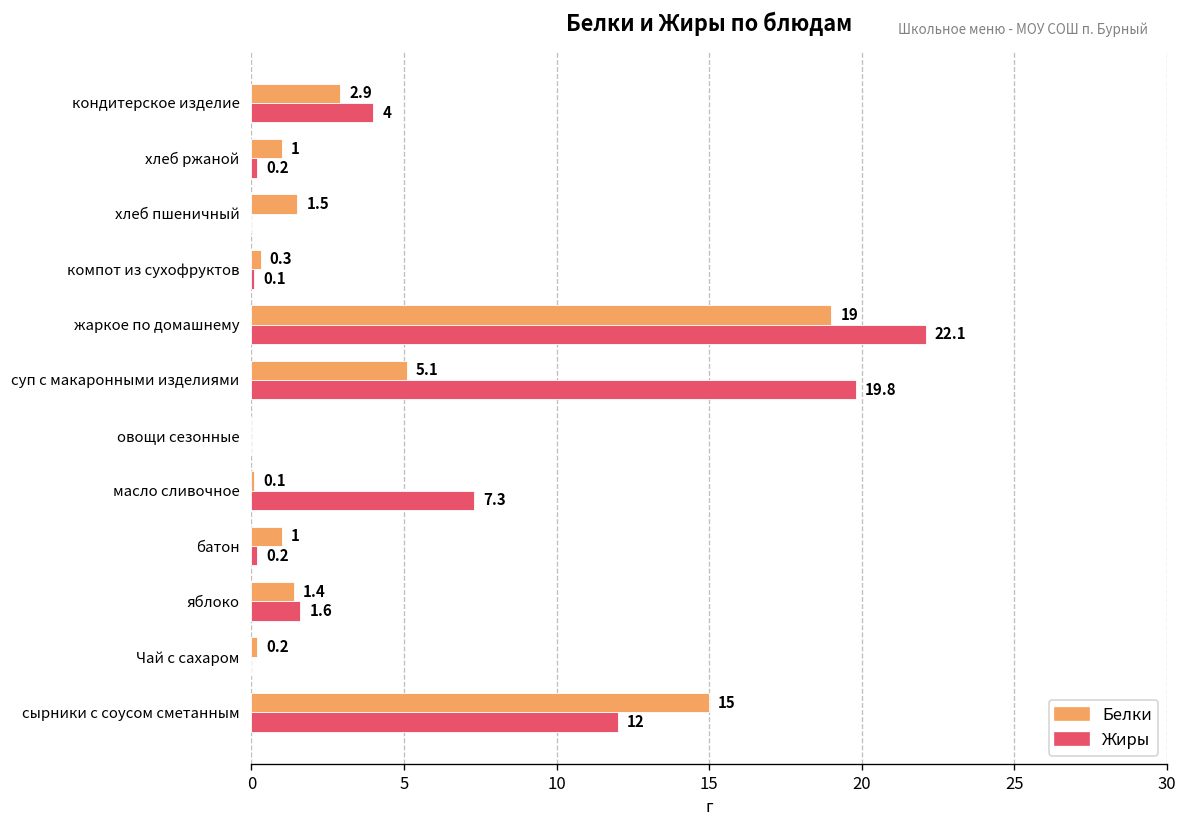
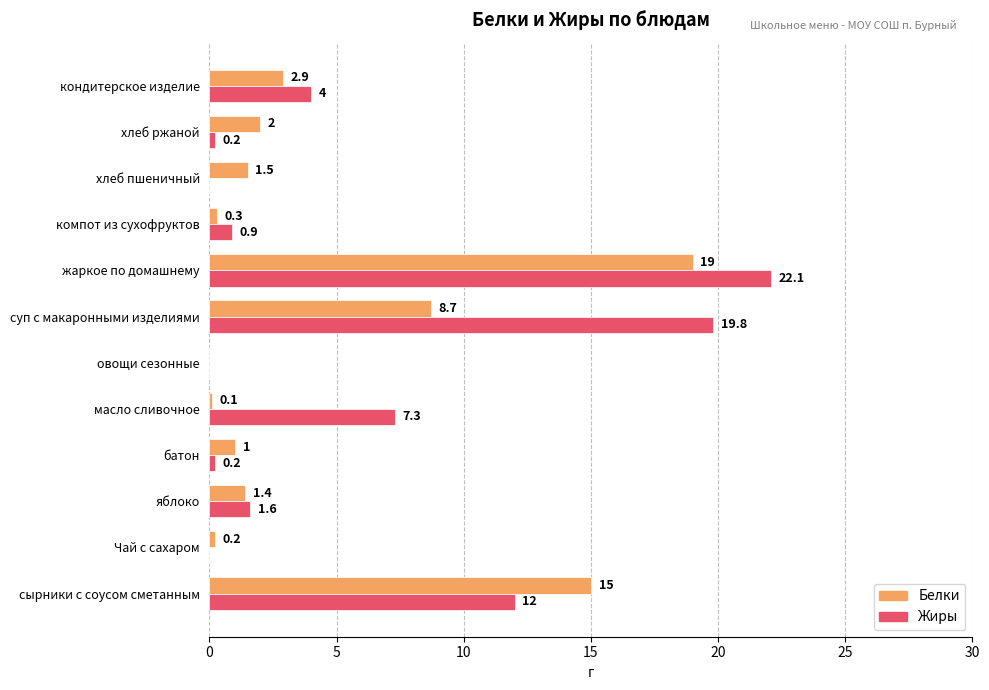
  {
    "Белки": {
      "кондитерское изделие": 2.9,
-     "хлеб ржаной": 1,
+     "хлеб ржаной": 2,
      "хлеб пшеничный": 1.5,
      "компот из сухофруктов": 0.3,
      "жаркое по домашнему": 19,
-     "суп с макаронными изделиями": 5.1,
+     "суп с макаронными изделиями": 8.7,
      "масло сливочное": 0.1,
      "батон": 1,
      "яблоко": 1.4,
      "Чай с сахаром": 0.2,
      "сырники с соусом сметанным": 15
    },
    "Жиры": {
      "кондитерское изделие": 4,
      "хлеб ржаной": 0.2,
-     "компот из сухофруктов": 0.1,
+     "компот из сухофруктов": 0.9,
      "жаркое по домашнему": 22.1,
      "суп с макаронными изделиями": 19.8,
      "масло сливочное": 7.3,
      "батон": 0.2,
      "яблоко": 1.6,
      "сырники с соусом сметанным": 12
    }
  }
